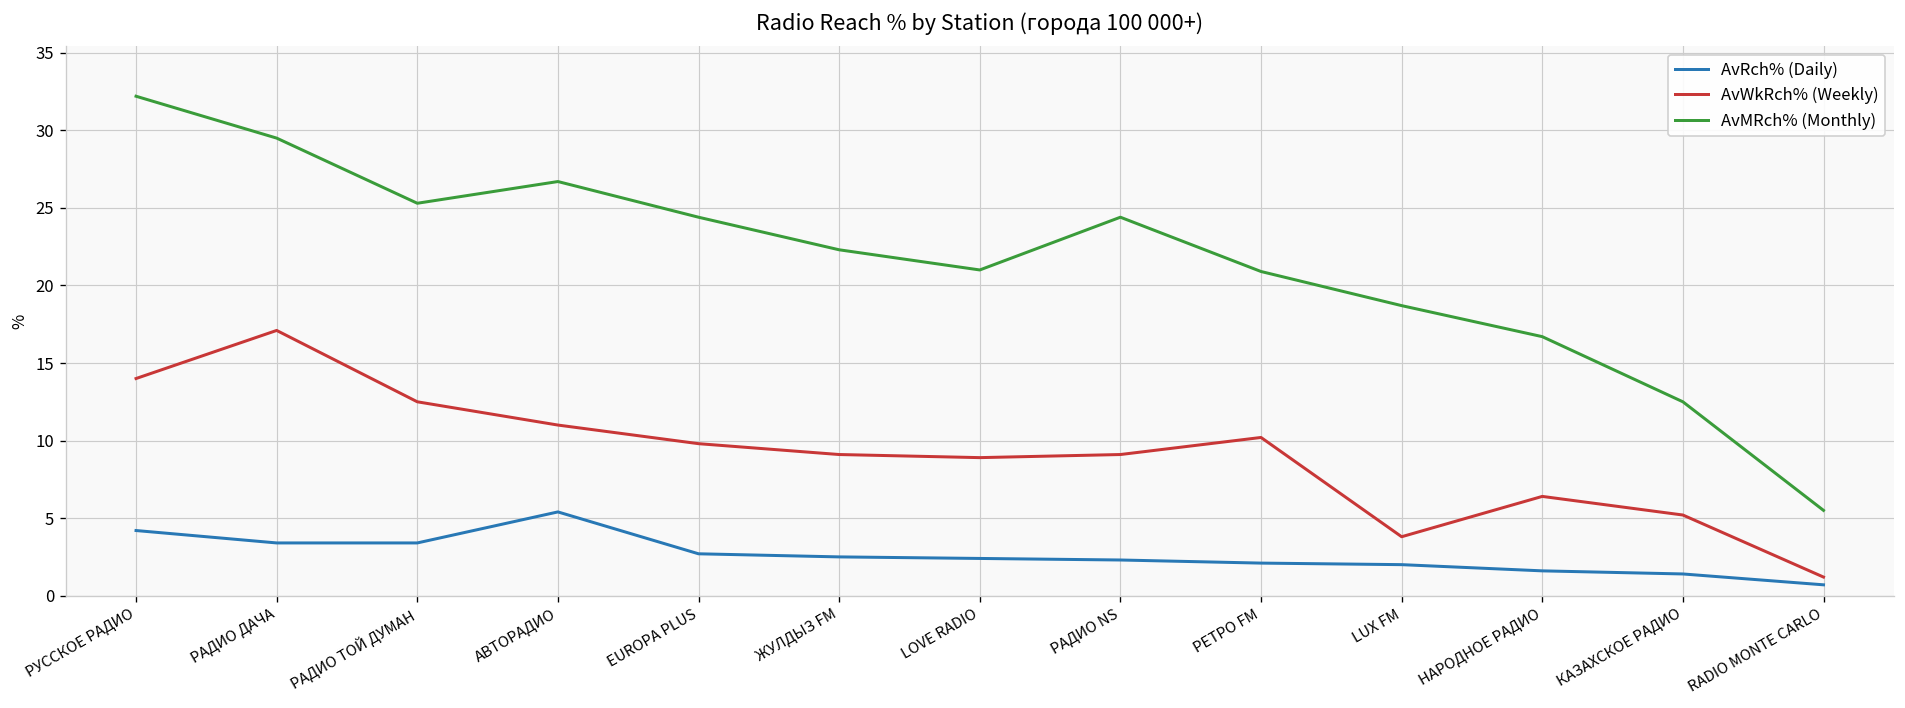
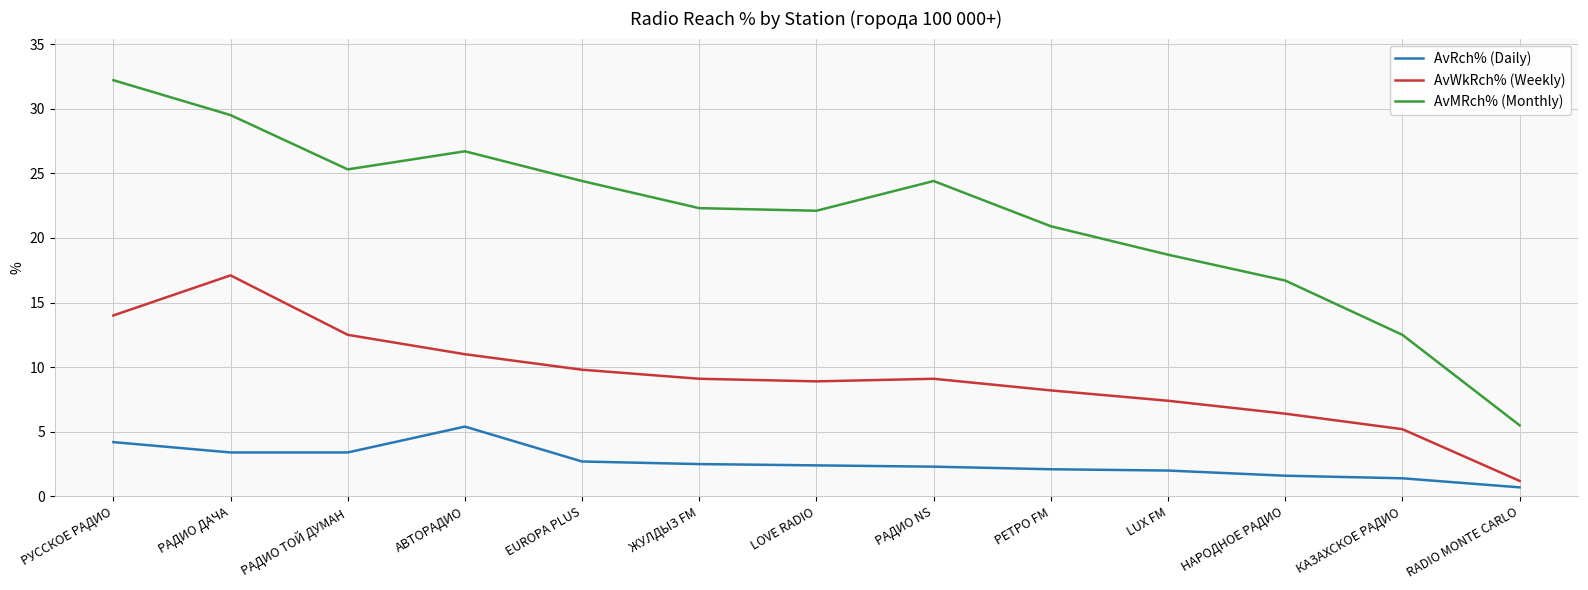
  {
    "AvRch% (Daily)": {
      "РУССКОЕ РАДИО": 4.2,
      "РАДИО ДАЧА": 3.4,
      "РАДИО ТОЙ ДУМАН": 3.4,
      "АВТОРАДИО": 5.4,
      "EUROPA PLUS": 2.7,
      "ЖУЛДЫЗ FM": 2.5,
      "LOVE RADIO": 2.4,
      "РАДИО NS": 2.3,
      "РЕТРО FM": 2.1,
      "LUX FM": 2.0,
      "НАРОДНОЕ РАДИО": 1.6,
      "КАЗАХСКОЕ РАДИО": 1.4,
      "RADIO MONTE CARLO": 0.7
    },
    "AvWkRch% (Weekly)": {
      "РУССКОЕ РАДИО": 14.0,
      "РАДИО ДАЧА": 17.1,
      "РАДИО ТОЙ ДУМАН": 12.5,
      "АВТОРАДИО": 11.0,
      "EUROPA PLUS": 9.8,
      "ЖУЛДЫЗ FM": 9.1,
      "LOVE RADIO": 8.9,
      "РАДИО NS": 9.1,
-     "РЕТРО FM": 10.2,
-     "LUX FM": 3.8,
+     "РЕТРО FM": 8.2,
+     "LUX FM": 7.4,
      "НАРОДНОЕ РАДИО": 6.4,
      "КАЗАХСКОЕ РАДИО": 5.2,
      "RADIO MONTE CARLO": 1.2
    },
    "AvMRch% (Monthly)": {
      "РУССКОЕ РАДИО": 32.2,
      "РАДИО ДАЧА": 29.5,
      "РАДИО ТОЙ ДУМАН": 25.3,
      "АВТОРАДИО": 26.7,
      "EUROPA PLUS": 24.4,
      "ЖУЛДЫЗ FM": 22.3,
-     "LOVE RADIO": 21.0,
+     "LOVE RADIO": 22.1,
      "РАДИО NS": 24.4,
      "РЕТРО FM": 20.9,
      "LUX FM": 18.7,
      "НАРОДНОЕ РАДИО": 16.7,
      "КАЗАХСКОЕ РАДИО": 12.5,
      "RADIO MONTE CARLO": 5.5
    }
  }
